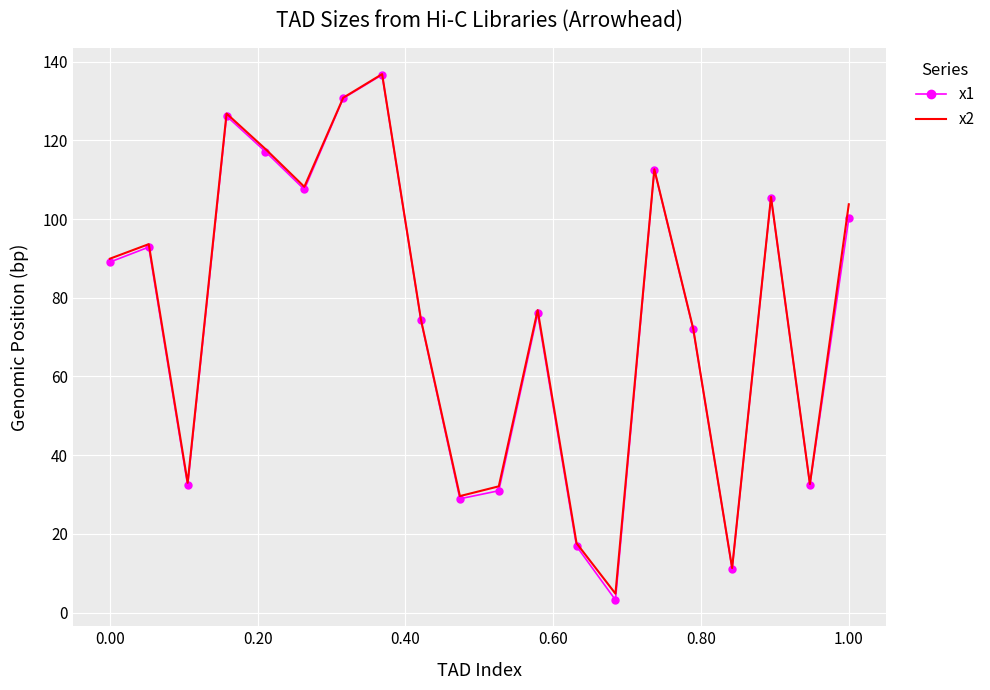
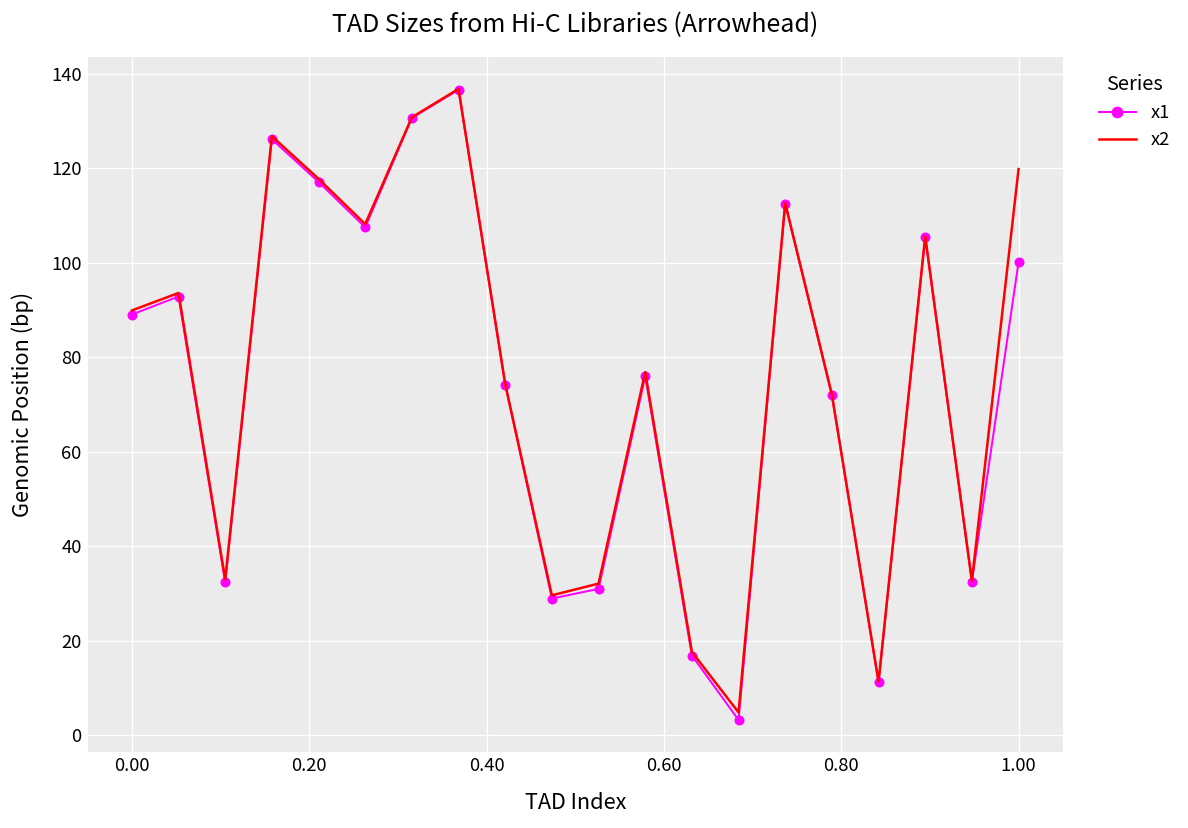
  {
    "x1": {
      "0.00": 89,
      "1.00": 100
    },
    "x2": {
      "0.00": 90,
-     "1.00": 104
+     "1.00": 120
    }
  }
